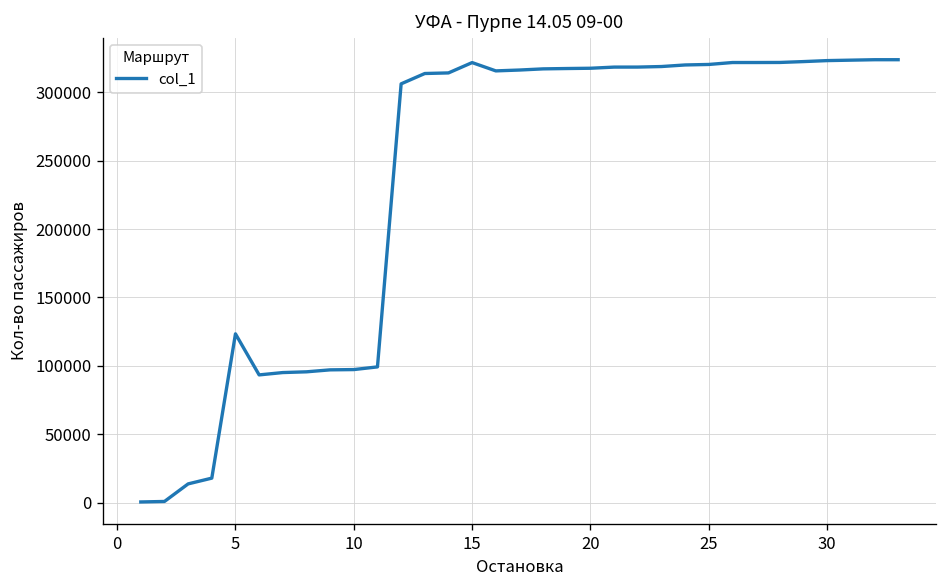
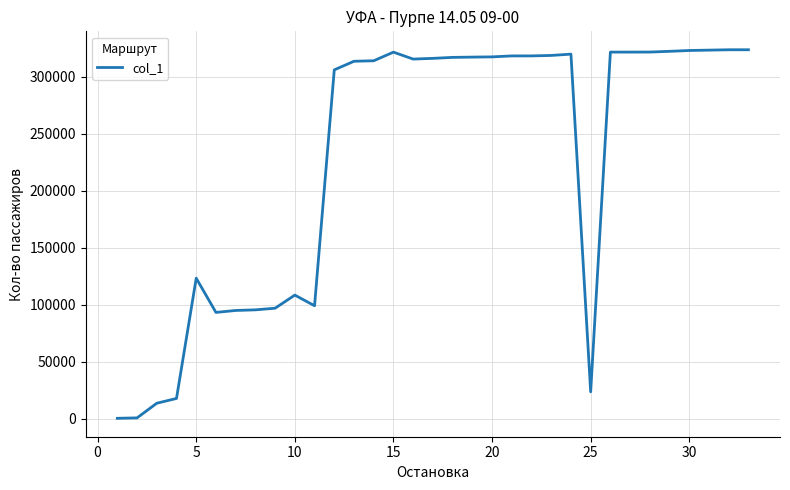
  {
    "5": 123000,
-   "10": 97000,
+   "10": 109000,
    "15": 322000,
    "20": 318000,
-   "25": 320000,
+   "25": 24000,
    "30": 323000
  }
